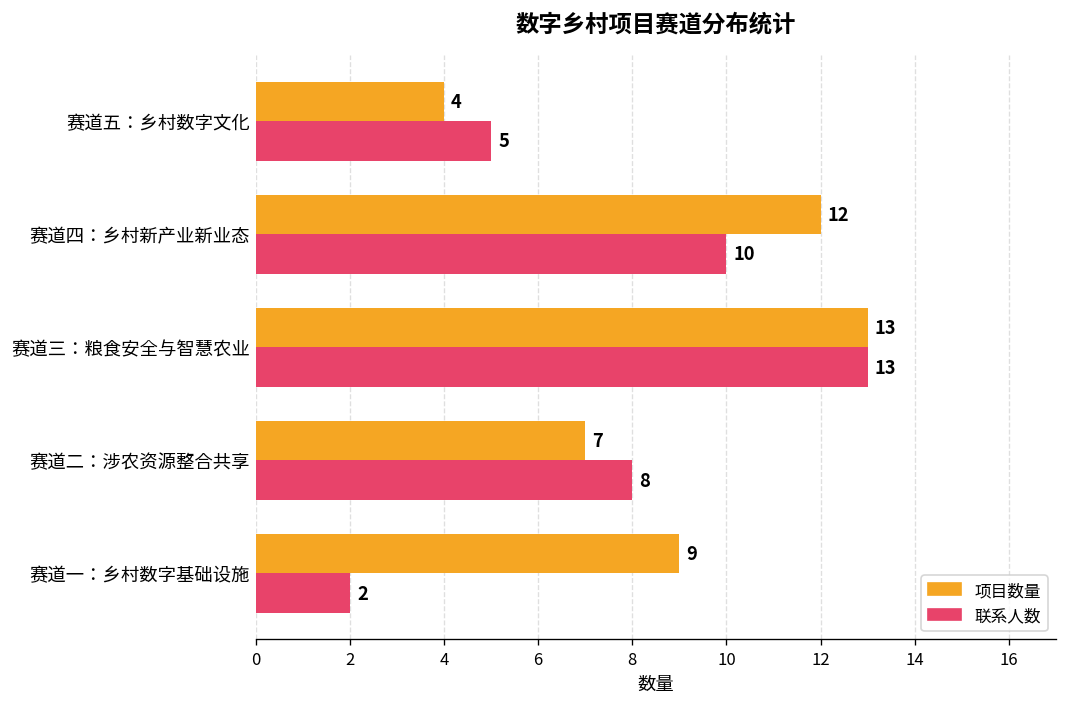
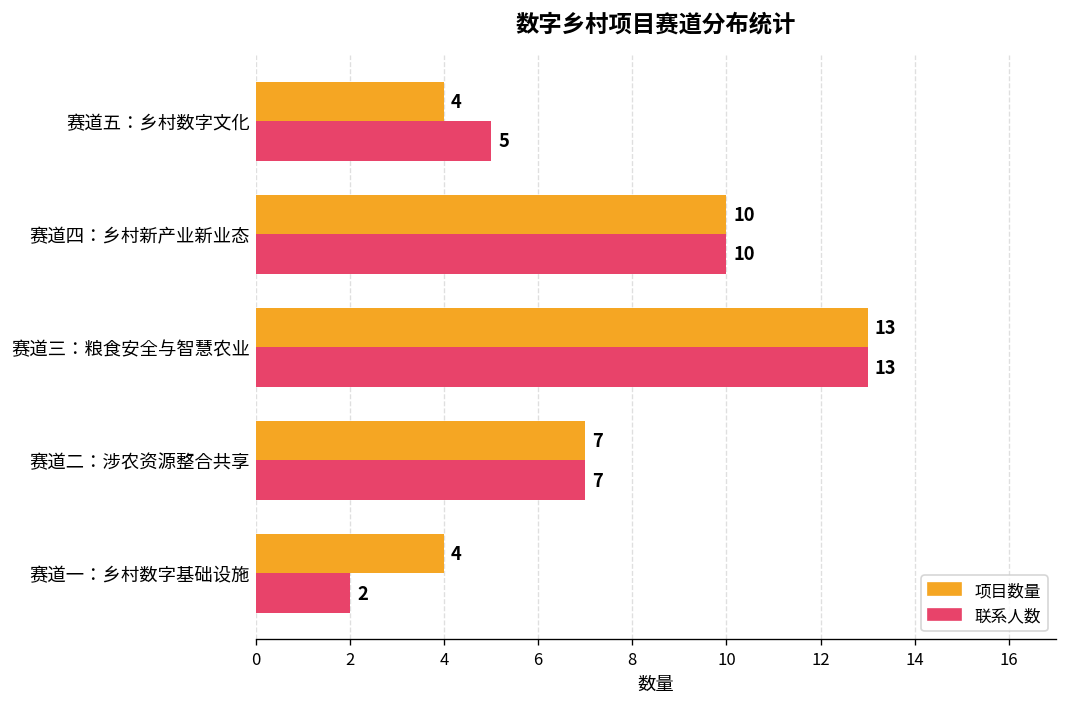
  {
    "项目数量": {
      "赛道五：乡村数字文化": 4,
-     "赛道四：乡村新产业新业态": 12,
+     "赛道四：乡村新产业新业态": 10,
      "赛道三：粮食安全与智慧农业": 13,
      "赛道二：涉农资源整合共享": 7,
-     "赛道一：乡村数字基础设施": 9
+     "赛道一：乡村数字基础设施": 4
    },
    "联系人数": {
      "赛道五：乡村数字文化": 5,
      "赛道四：乡村新产业新业态": 10,
      "赛道三：粮食安全与智慧农业": 13,
-     "赛道二：涉农资源整合共享": 8,
+     "赛道二：涉农资源整合共享": 7,
      "赛道一：乡村数字基础设施": 2
    }
  }
